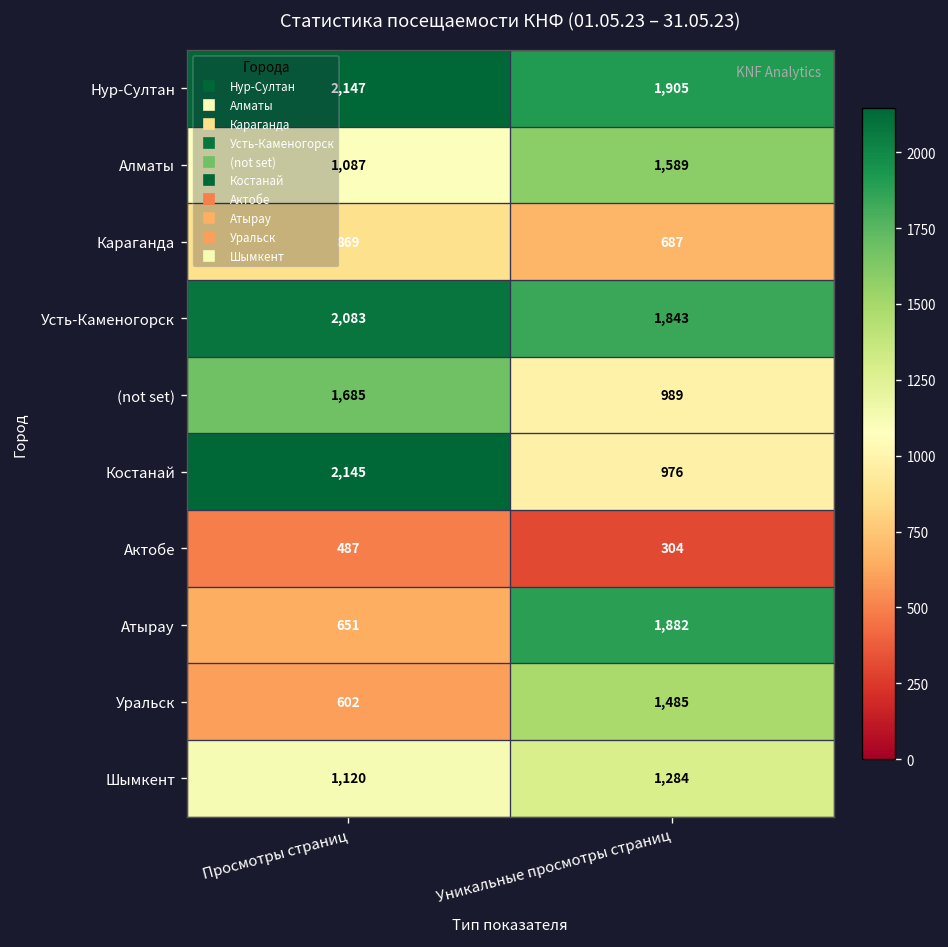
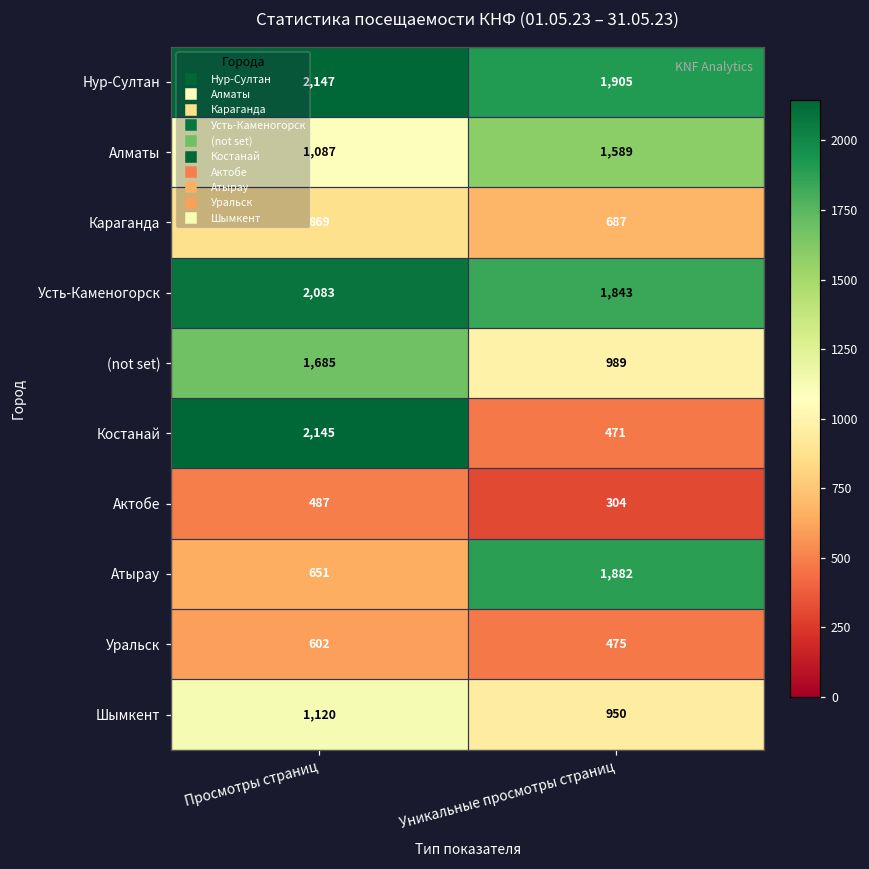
  {
    "Алматы": {
      "Уникальные просмотры страниц": "1,589"
    },
    "Караганда": {
      "Уникальные просмотры страниц": "687"
    },
    "Усть-Каменогорск": {
      "Просмотры страниц": "2,083",
      "Уникальные просмотры страниц": "1,843"
    },
    "(not set)": {
      "Просмотры страниц": "1,685",
      "Уникальные просмотры страниц": "989"
    },
    "Костанай": {
      "Просмотры страниц": "2,145",
-     "Уникальные просмотры страниц": "976"
+     "Уникальные просмотры страниц": "471"
    },
    "Актобе": {
      "Просмотры страниц": "487",
      "Уникальные просмотры страниц": "304"
    },
    "Атырау": {
      "Просмотры страниц": "651",
      "Уникальные просмотры страниц": "1,882"
    },
    "Уральск": {
      "Просмотры страниц": "602",
-     "Уникальные просмотры страниц": "1,485"
+     "Уникальные просмотры страниц": "475"
    },
    "Шымкент": {
      "Просмотры страниц": "1,120",
-     "Уникальные просмотры страниц": "1,284"
+     "Уникальные просмотры страниц": "950"
    }
  }
